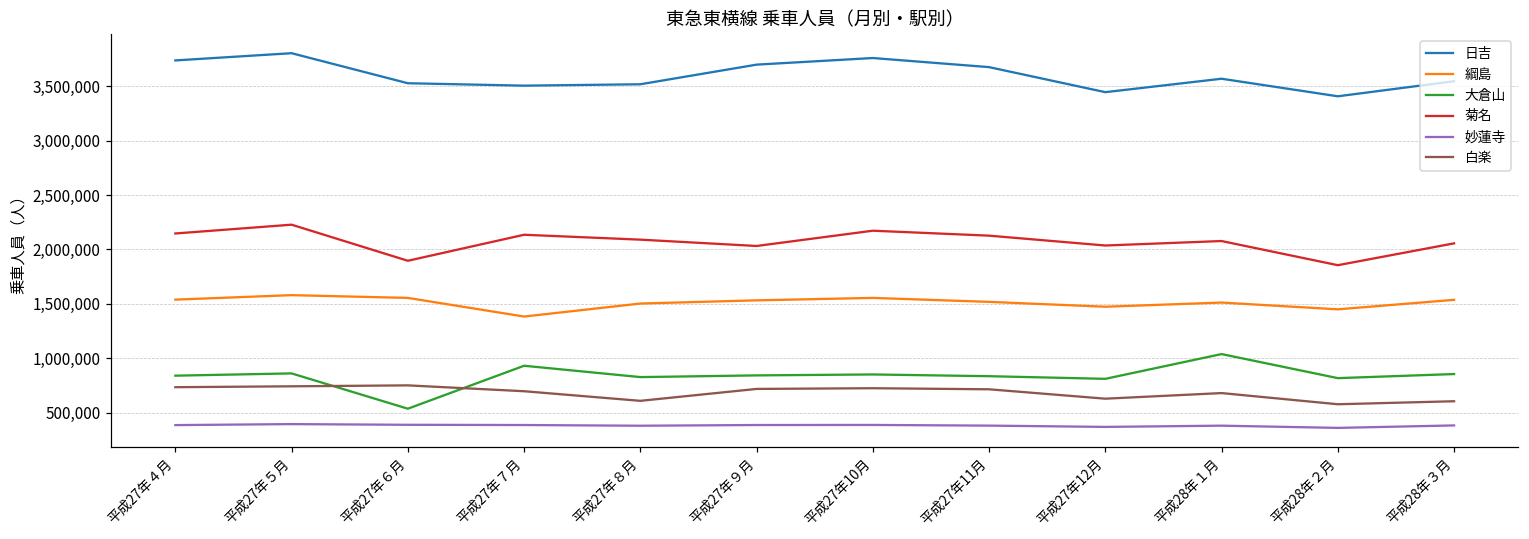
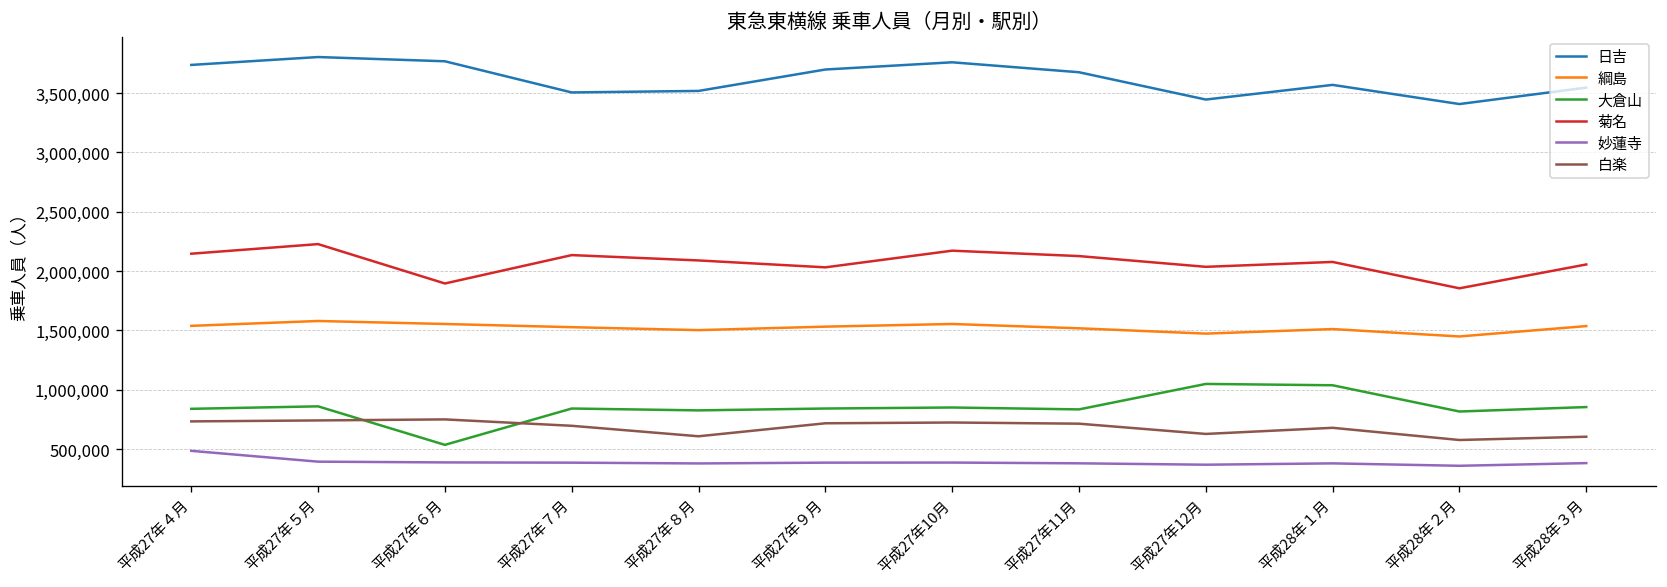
  {
    "日吉": {
      "平成27年４月": "3,700,000",
      "平成27年５月": "3,800,000",
-     "平成27年６月": "3,500,000",
+     "平成27年６月": "3,800,000",
      "平成27年７月": "3,500,000",
      "平成27年８月": "3,500,000",
      "平成27年９月": "3,700,000",
      "平成27年10月": "3,800,000",
      "平成27年11月": "3,700,000",
      "平成27年12月": "3,400,000",
      "平成28年１月": "3,600,000",
      "平成28年２月": "3,400,000"
    },
    "綱島": {
      "平成27年４月": "1,500,000",
      "平成27年５月": "1,600,000",
      "平成27年６月": "1,600,000",
-     "平成27年７月": "1,400,000",
+     "平成27年７月": "1,500,000",
      "平成27年８月": "1,500,000",
      "平成27年９月": "1,500,000",
      "平成27年10月": "1,600,000",
      "平成27年11月": "1,500,000",
      "平成27年12月": "1,500,000",
      "平成28年１月": "1,500,000",
      "平成28年２月": "1,400,000",
      "平成28年３月": "1,500,000"
    },
    "大倉山": {
      "平成27年４月": "800,000",
      "平成27年５月": "900,000",
      "平成27年６月": "500,000",
-     "平成27年７月": "900,000",
+     "平成27年７月": "800,000",
      "平成27年８月": "800,000",
      "平成27年９月": "800,000",
      "平成27年10月": "900,000",
      "平成27年11月": "800,000",
-     "平成27年12月": "800,000",
+     "平成27年12月": "1,000,000",
      "平成28年１月": "1,000,000",
      "平成28年２月": "800,000",
      "平成28年３月": "900,000"
    },
    "菊名": {
      "平成27年４月": "2,100,000",
      "平成27年５月": "2,200,000",
      "平成27年６月": "1,900,000",
      "平成27年７月": "2,100,000",
      "平成27年８月": "2,100,000",
      "平成27年９月": "2,000,000",
      "平成27年10月": "2,200,000",
      "平成27年11月": "2,100,000",
      "平成27年12月": "2,000,000",
      "平成28年１月": "2,100,000",
      "平成28年２月": "1,900,000",
      "平成28年３月": "2,100,000"
    },
    "妙蓮寺": {
-     "平成27年４月": "400,000",
+     "平成27年４月": "500,000",
      "平成27年５月": "400,000",
      "平成27年６月": "400,000",
      "平成27年７月": "400,000",
      "平成27年８月": "400,000",
      "平成27年９月": "400,000",
      "平成27年10月": "400,000",
      "平成27年11月": "400,000",
      "平成27年12月": "400,000",
      "平成28年１月": "400,000",
      "平成28年２月": "400,000",
      "平成28年３月": "400,000"
    },
    "白楽": {
      "平成27年４月": "700,000",
      "平成27年５月": "700,000",
      "平成27年６月": "800,000",
      "平成27年７月": "700,000",
      "平成27年８月": "600,000",
      "平成27年９月": "700,000",
      "平成27年10月": "700,000",
      "平成27年11月": "700,000",
      "平成27年12月": "600,000",
      "平成28年１月": "700,000",
      "平成28年２月": "600,000",
      "平成28年３月": "600,000"
    }
  }
